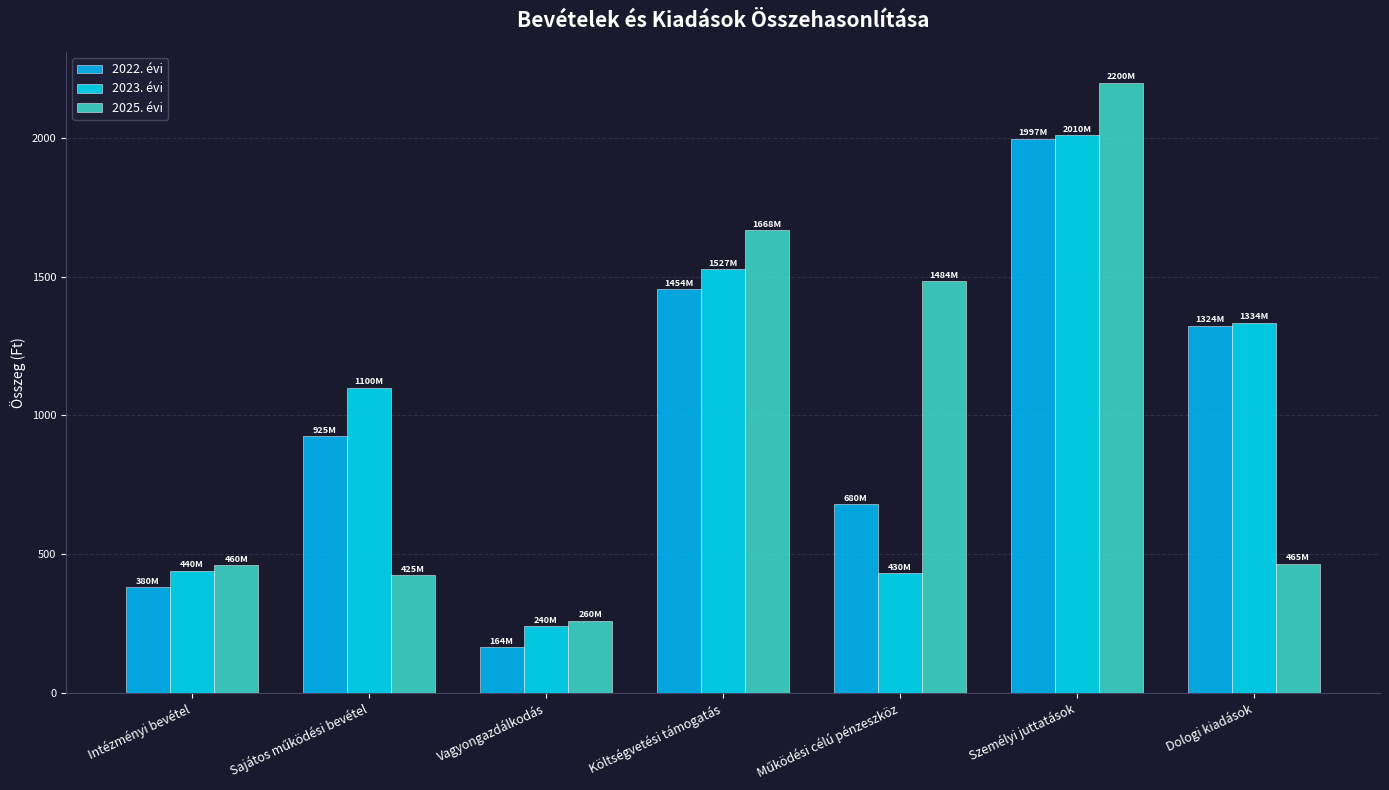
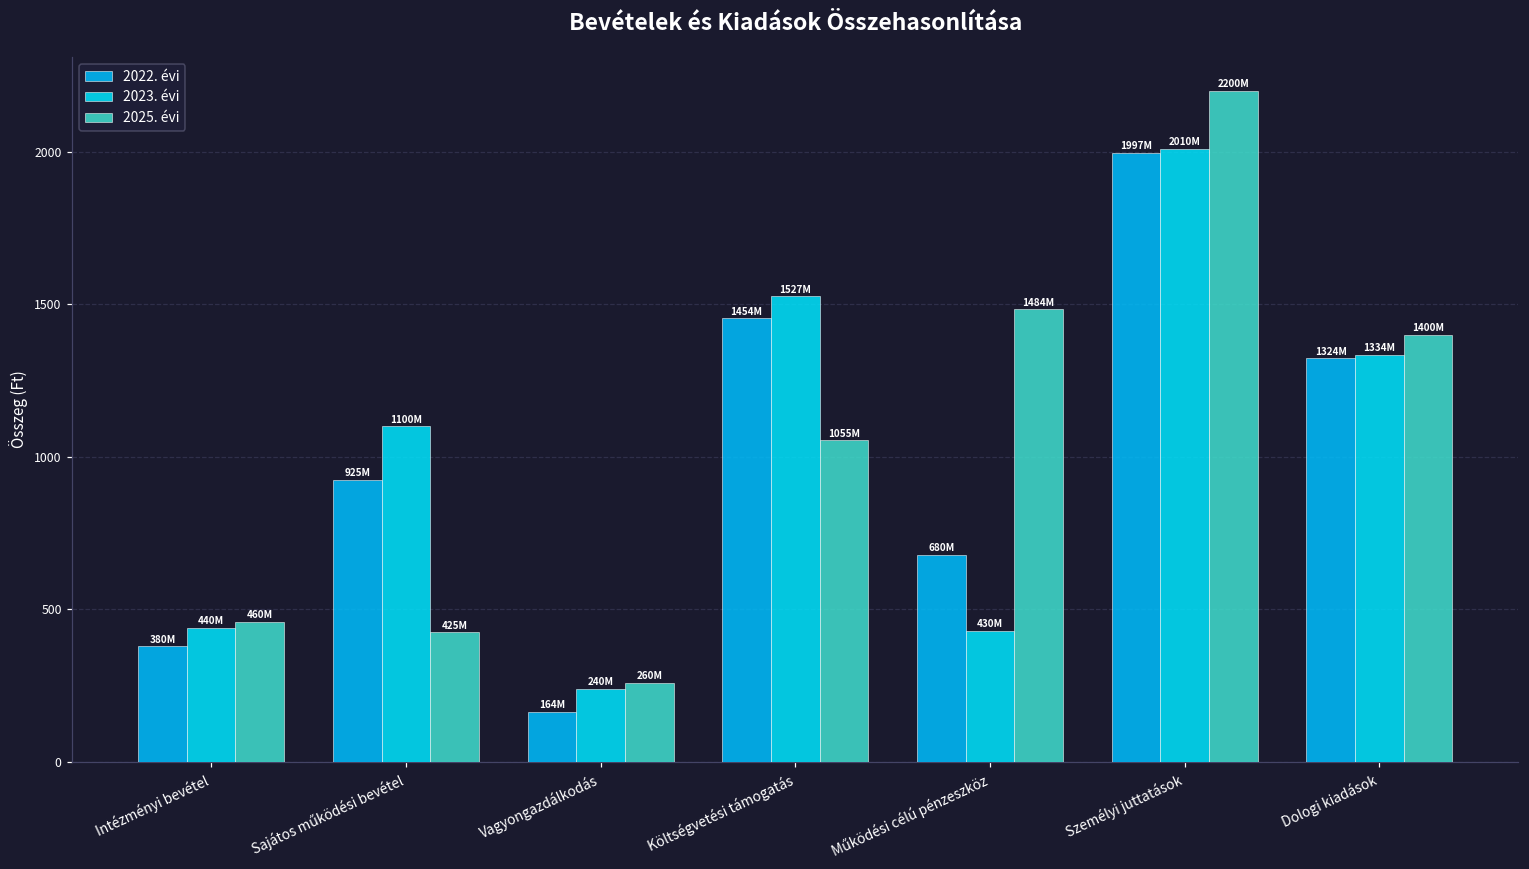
  {
    "2025. évi": {
      "Intézményi bevétel": "460M",
      "Sajátos működési bevétel": "425M",
      "Vagyongazdálkodás": "260M",
-     "Költségvetési támogatás": "1668M",
+     "Költségvetési támogatás": "1055M",
      "Működési célú pénzeszköz": "1484M",
      "Személyi juttatások": "2200M",
-     "Dologi kiadások": "465M"
+     "Dologi kiadások": "1400M"
    }
  }
